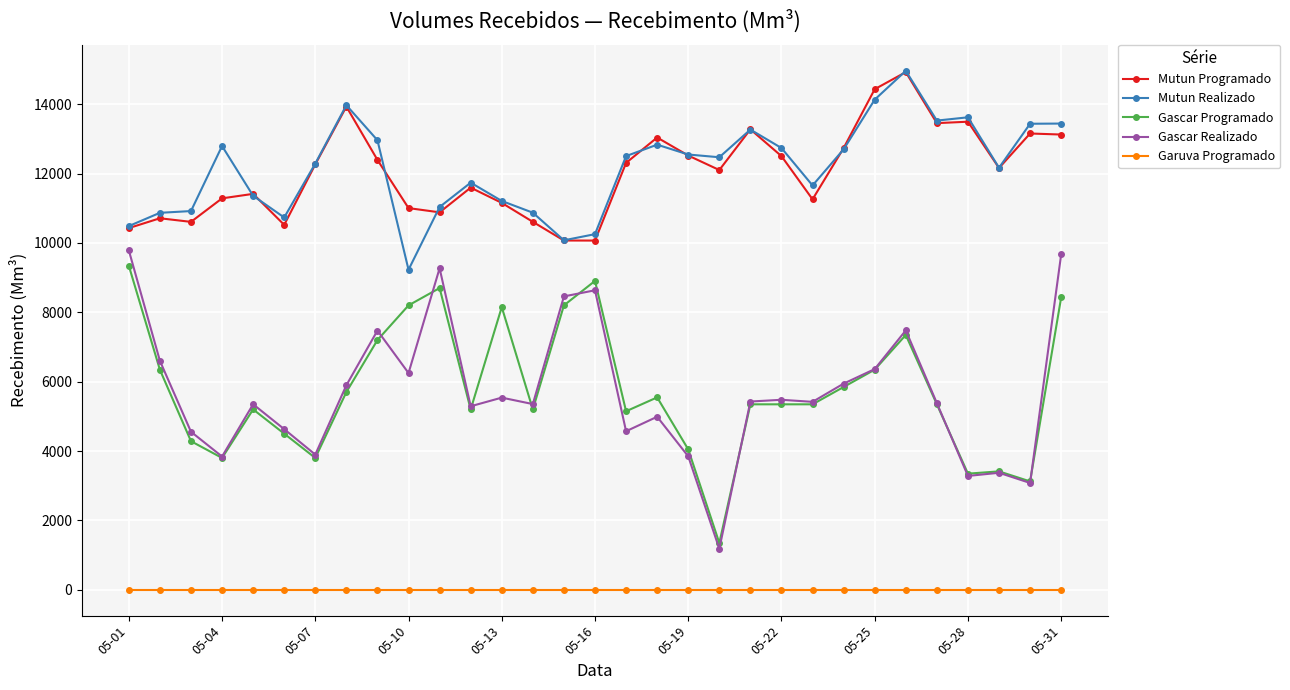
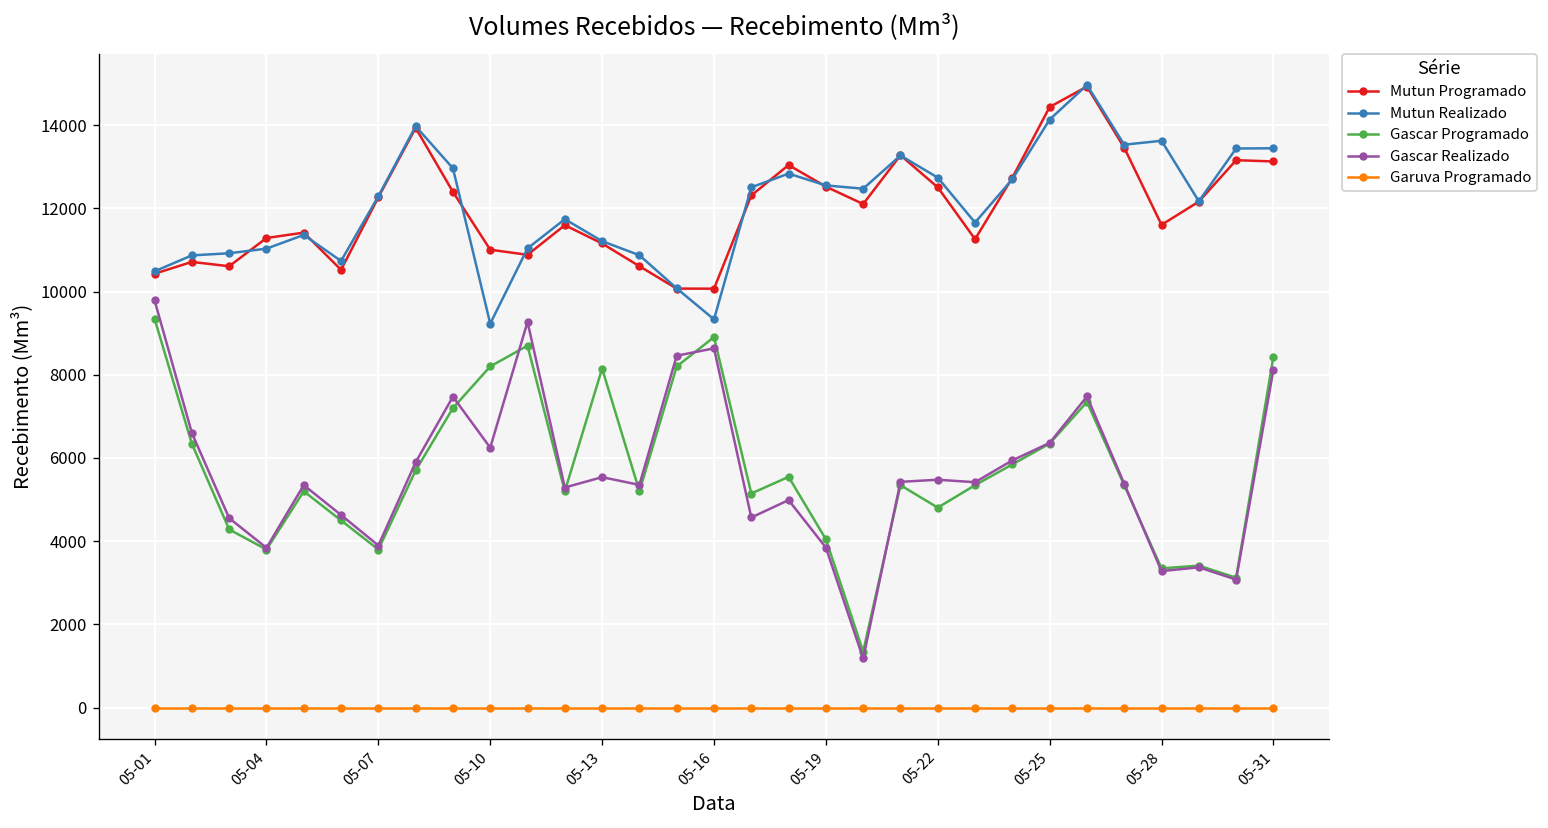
  {
    "Mutun Programado": {
      "05-04": 11300,
      "05-10": 11000,
      "05-16": 10100,
      "05-22": 12500,
      "05-25": 14400,
-     "05-28": 13500,
+     "05-28": 11600,
      "05-31": 13100
    },
    "Mutun Realizado": {
-     "05-04": 12800,
+     "05-04": 11000,
      "05-10": 9200,
-     "05-16": 10300,
+     "05-16": 9300,
      "05-22": 12700,
      "05-25": 14100,
      "05-28": 13600,
      "05-31": 13400
    },
    "Gascar Programado": {
      "05-01": 9300,
      "05-07": 3800,
      "05-10": 8200,
      "05-13": 8200,
      "05-16": 8900,
      "05-19": 4000,
-     "05-22": 5300,
+     "05-22": 4800,
      "05-31": 8400
    },
    "Gascar Realizado": {
      "05-01": 9800,
      "05-07": 3900,
      "05-10": 6200,
      "05-13": 5500,
      "05-16": 8600,
      "05-19": 3800,
      "05-22": 5500,
-     "05-31": 9700
+     "05-31": 8100
    },
    "Garuva Programado": {
      "05-01": 0,
      "05-04": 0,
      "05-07": 0,
      "05-10": 0,
      "05-13": 0,
      "05-16": 0,
      "05-19": 0,
      "05-22": 0,
      "05-25": 0,
      "05-28": 0,
      "05-31": 0
    }
  }
